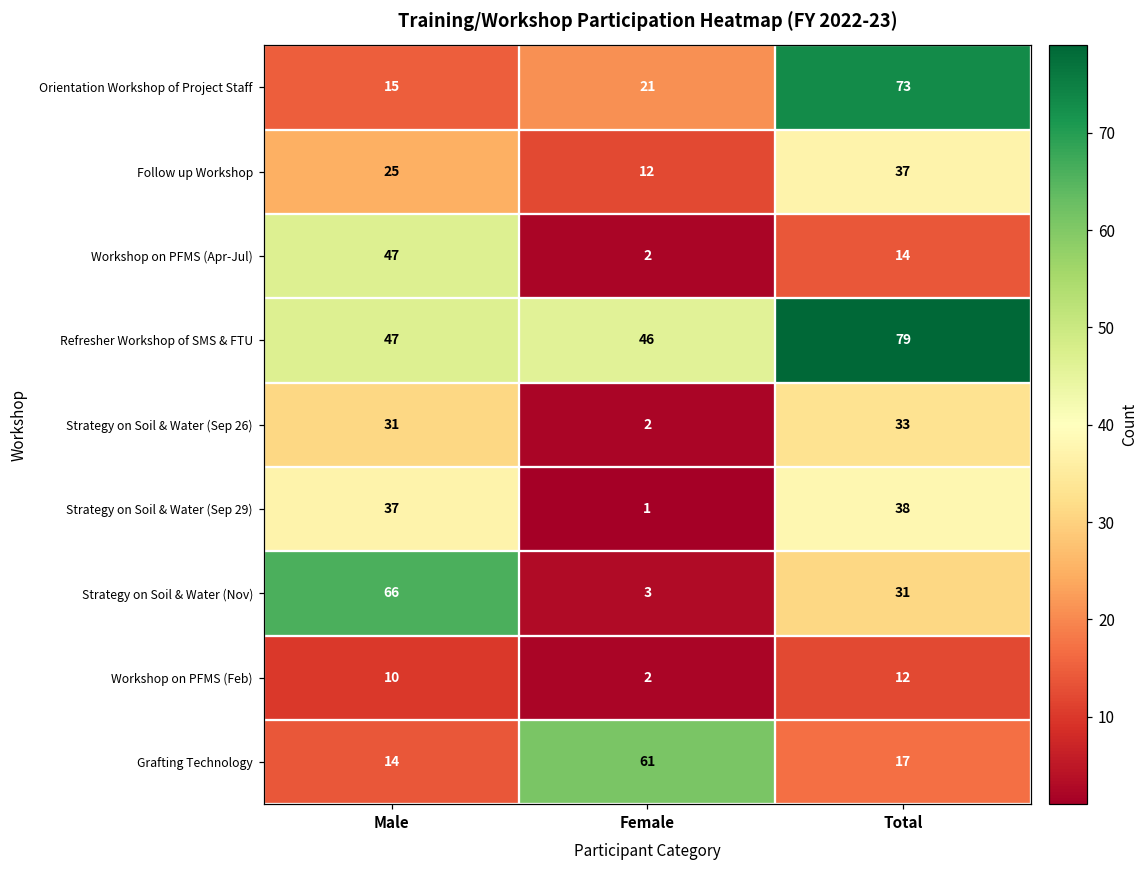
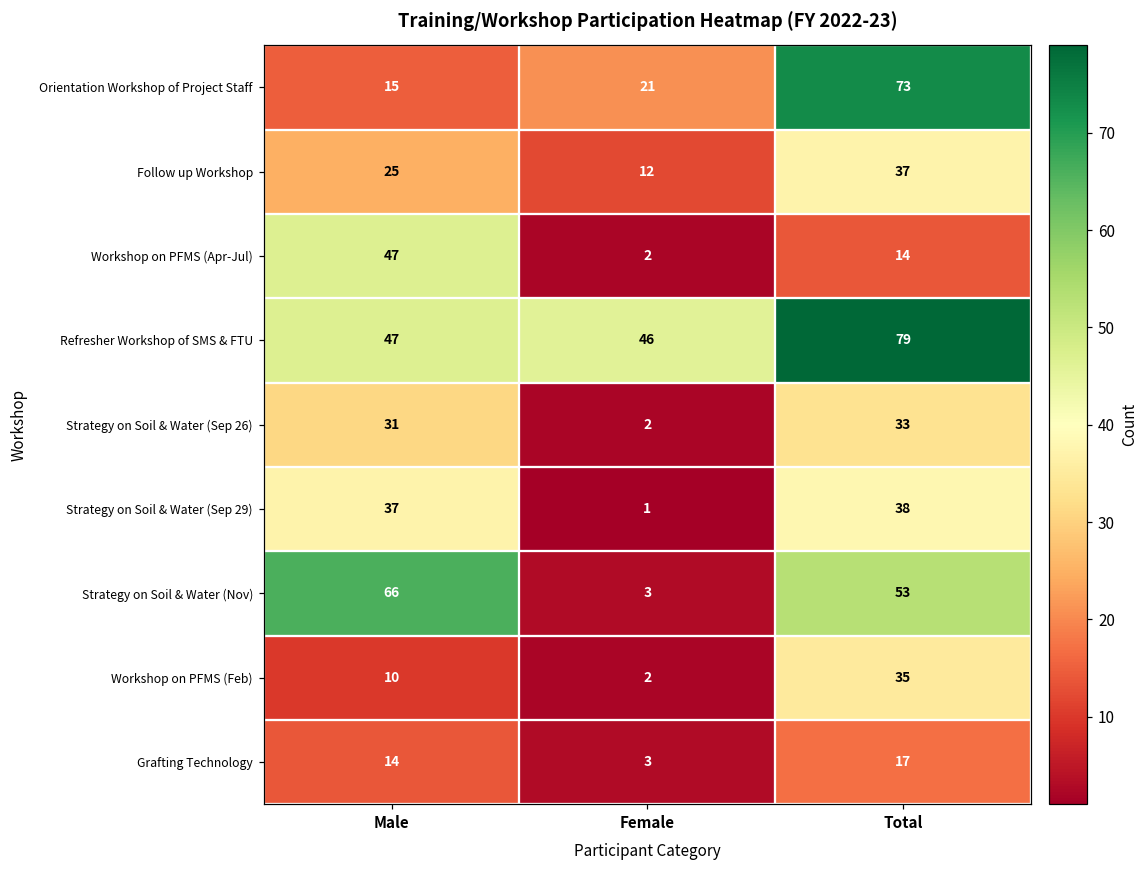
  {
    "Orientation Workshop of Project Staff": {
      "Male": 15,
      "Female": 21,
      "Total": 73
    },
    "Follow up Workshop": {
      "Male": 25,
      "Female": 12,
      "Total": 37
    },
    "Workshop on PFMS (Apr-Jul)": {
      "Male": 47,
      "Female": 2,
      "Total": 14
    },
    "Refresher Workshop of SMS & FTU": {
      "Male": 47,
      "Female": 46,
      "Total": 79
    },
    "Strategy on Soil & Water (Sep 26)": {
      "Male": 31,
      "Female": 2,
      "Total": 33
    },
    "Strategy on Soil & Water (Sep 29)": {
      "Male": 37,
      "Female": 1,
      "Total": 38
    },
    "Strategy on Soil & Water (Nov)": {
      "Male": 66,
      "Female": 3,
-     "Total": 31
+     "Total": 53
    },
    "Workshop on PFMS (Feb)": {
      "Male": 10,
      "Female": 2,
-     "Total": 12
+     "Total": 35
    },
    "Grafting Technology": {
      "Male": 14,
-     "Female": 61,
+     "Female": 3,
      "Total": 17
    }
  }
